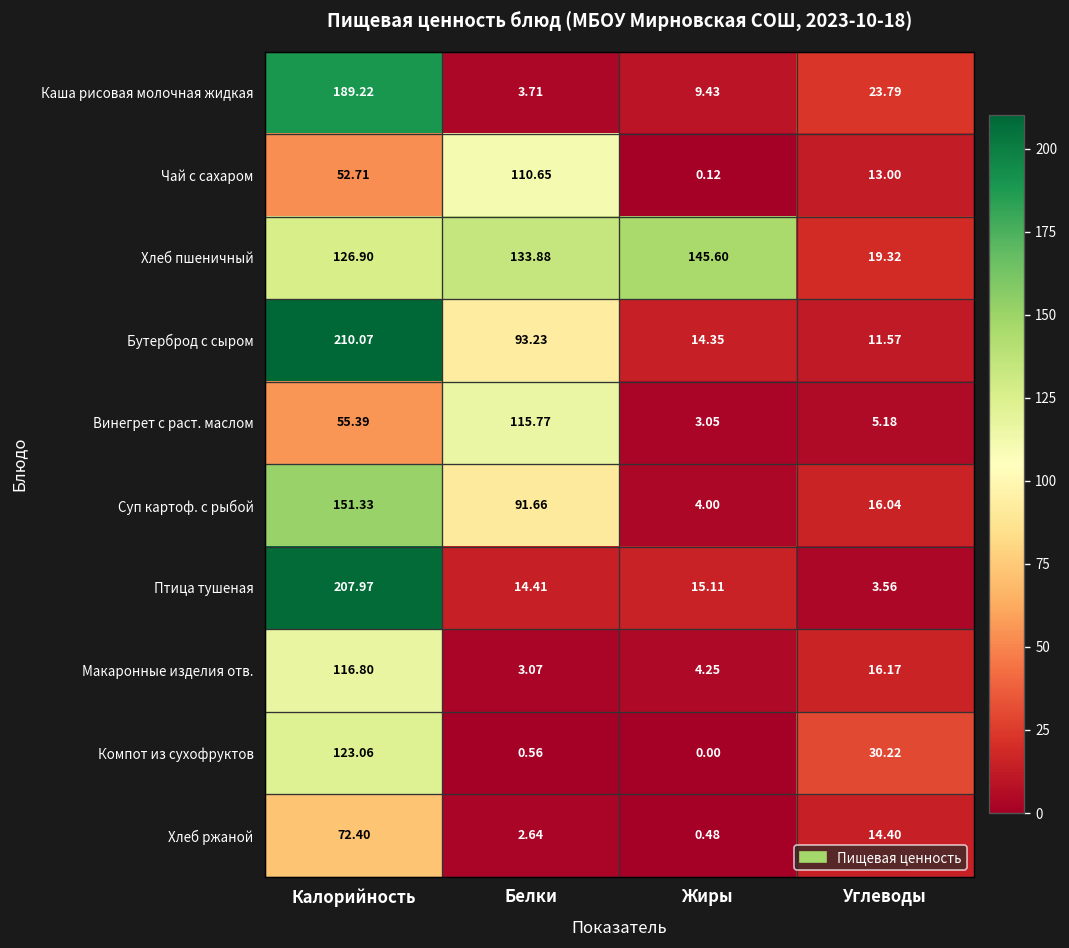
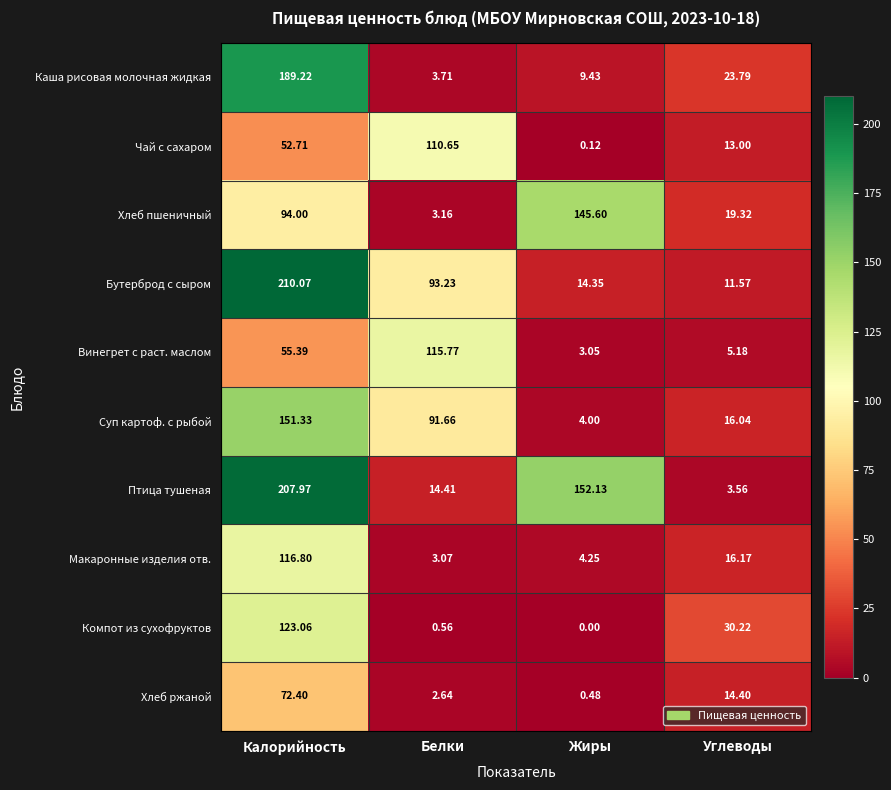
  {
    "Каша рисовая молочная жидкая": {
      "Калорийность": 189.22,
      "Белки": 3.71,
      "Жиры": 9.43,
      "Углеводы": 23.79
    },
    "Чай с сахаром": {
      "Калорийность": 52.71,
      "Белки": 110.65,
      "Жиры": 0.12,
      "Углеводы": 13.00
    },
    "Хлеб пшеничный": {
-     "Калорийность": 126.90,
-     "Белки": 133.88,
+     "Калорийность": 94.00,
+     "Белки": 3.16,
      "Жиры": 145.60,
      "Углеводы": 19.32
    },
    "Бутерброд с сыром": {
      "Калорийность": 210.07,
      "Белки": 93.23,
      "Жиры": 14.35,
      "Углеводы": 11.57
    },
    "Винегрет с раст. маслом": {
      "Калорийность": 55.39,
      "Белки": 115.77,
      "Жиры": 3.05,
      "Углеводы": 5.18
    },
    "Суп картоф. с рыбой": {
      "Калорийность": 151.33,
      "Белки": 91.66,
      "Жиры": 4.00,
      "Углеводы": 16.04
    },
    "Птица тушеная": {
      "Калорийность": 207.97,
      "Белки": 14.41,
-     "Жиры": 15.11,
+     "Жиры": 152.13,
      "Углеводы": 3.56
    },
    "Макаронные изделия отв.": {
      "Калорийность": 116.80,
      "Белки": 3.07,
      "Жиры": 4.25,
      "Углеводы": 16.17
    },
    "Компот из сухофруктов": {
      "Калорийность": 123.06,
      "Белки": 0.56,
      "Жиры": 0.00,
      "Углеводы": 30.22
    },
    "Хлеб ржаной": {
      "Калорийность": 72.40,
      "Белки": 2.64,
      "Жиры": 0.48,
      "Углеводы": 14.40
    }
  }
